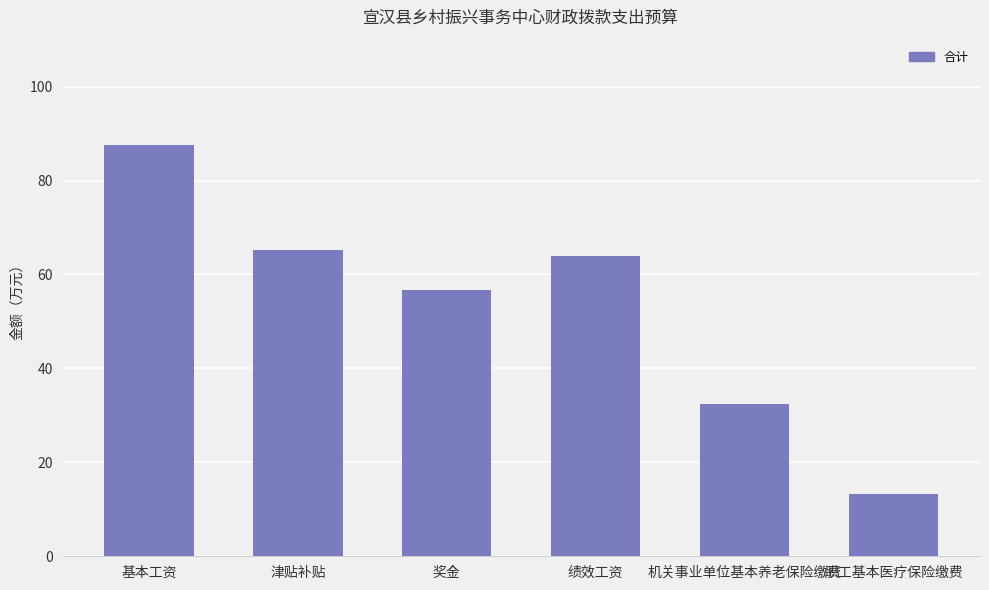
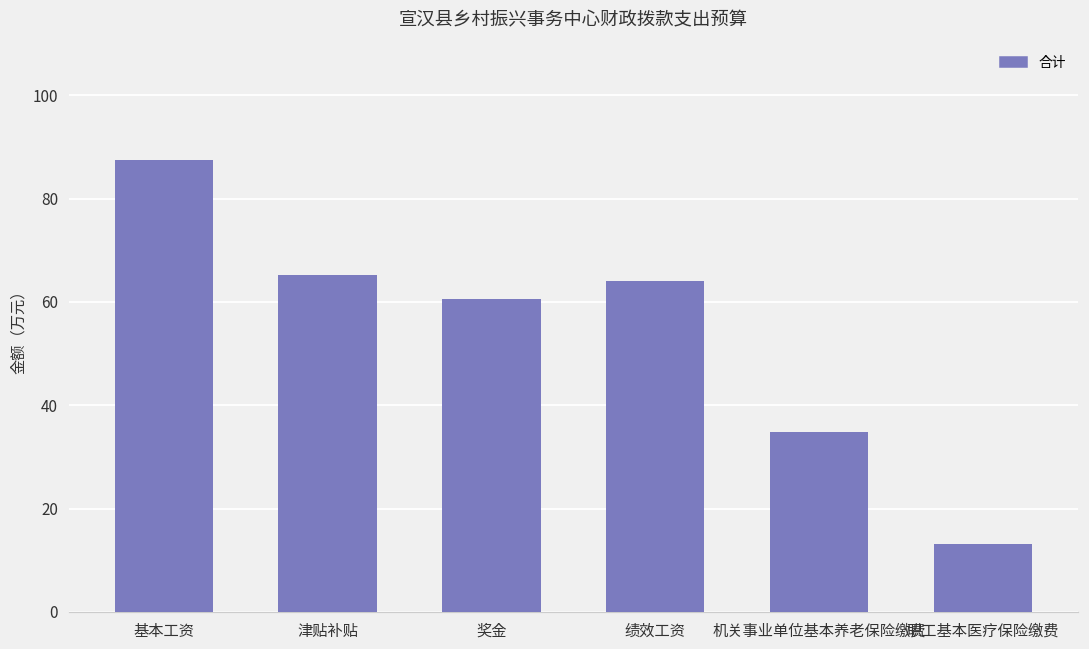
  {
    "基本工资": 88,
    "津贴补贴": 65,
-   "奖金": 57,
+   "奖金": 61,
    "绩效工资": 64,
-   "机关事业单位基本养老保险缴费": 33,
+   "机关事业单位基本养老保险缴费": 35,
    "职工基本医疗保险缴费": 13
  }
